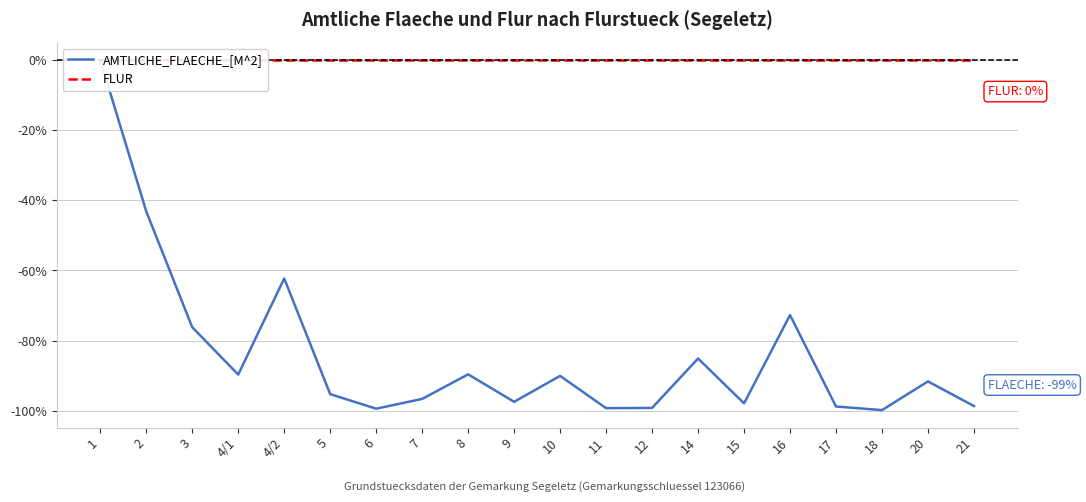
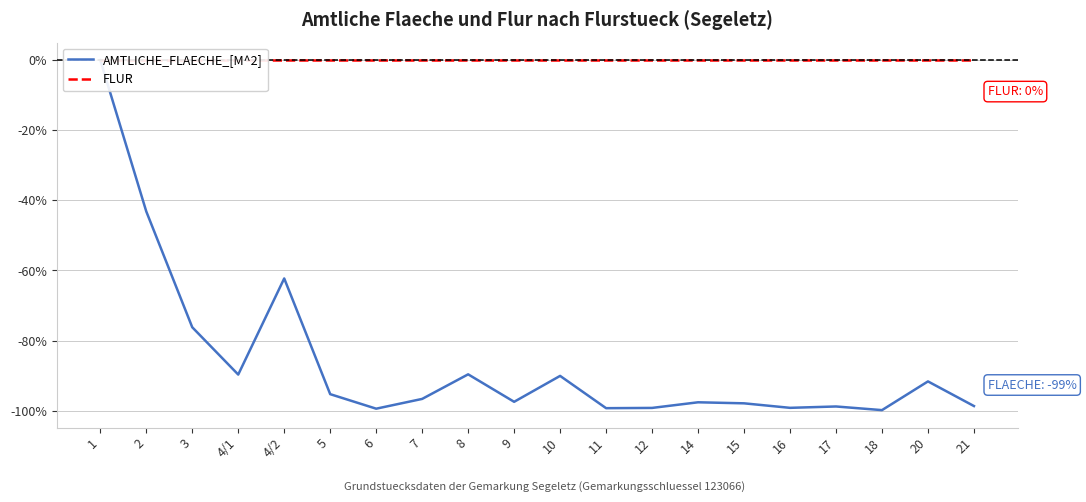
  {
    "AMTLICHE_FLAECHE_[M^2]": {
      "2": "-43%",
      "3": "-76%",
      "4/1": "-90%",
      "4/2": "-62%",
      "5": "-95%",
      "6": "-99%",
      "7": "-97%",
      "8": "-90%",
      "9": "-97%",
      "10": "-90%",
      "11": "-99%",
      "12": "-99%",
-     "14": "-85%",
+     "14": "-98%",
      "15": "-98%",
-     "16": "-73%",
+     "16": "-99%",
      "17": "-99%",
      "18": "-100%",
      "20": "-92%"
    },
    "FLUR": {
      "4/2": "0%",
      "5": "0%",
      "6": "0%",
      "7": "0%",
      "8": "0%",
      "9": "0%",
      "10": "0%",
      "11": "0%",
      "12": "0%",
      "14": "0%",
      "15": "0%",
      "16": "0%",
      "17": "0%",
      "18": "0%",
      "20": "0%",
      "21": "0%"
    }
  }
